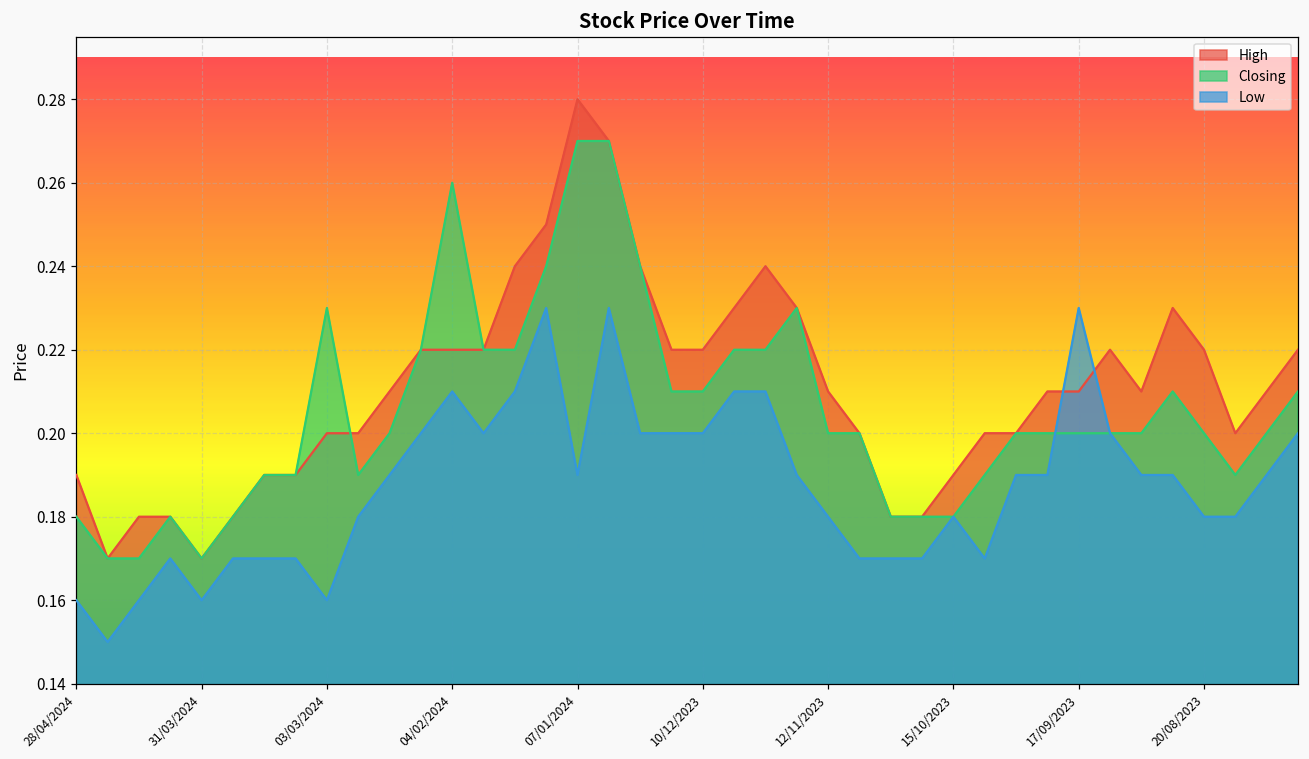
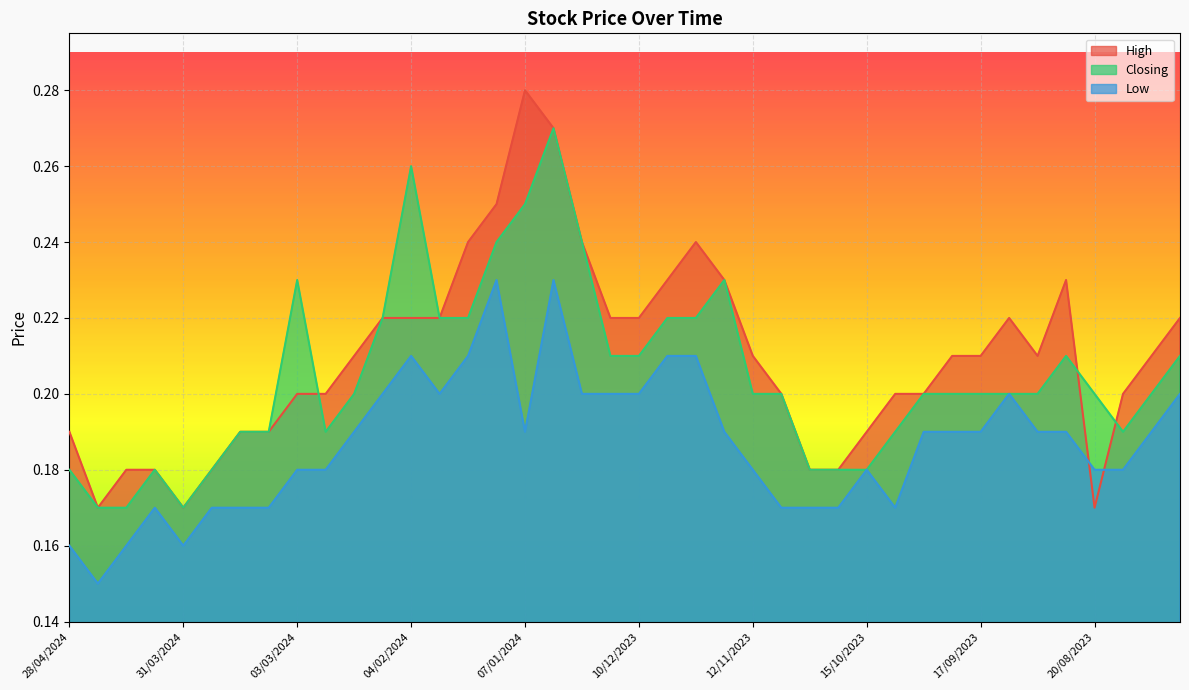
  {
    "High": {
      "28/04/2024": 0.19,
      "03/03/2024": 0.20,
      "04/02/2024": 0.22,
      "07/01/2024": 0.28,
      "10/12/2023": 0.22,
      "12/11/2023": 0.21,
      "15/10/2023": 0.19,
      "17/09/2023": 0.21,
-     "20/08/2023": 0.22
+     "20/08/2023": 0.17
    },
    "Closing": {
      "28/04/2024": 0.18,
      "03/03/2024": 0.23,
      "04/02/2024": 0.26,
-     "07/01/2024": 0.27,
+     "07/01/2024": 0.25,
      "10/12/2023": 0.21,
      "12/11/2023": 0.20,
      "17/09/2023": 0.20,
      "20/08/2023": 0.20
    },
    "Low": {
      "28/04/2024": 0.16,
      "31/03/2024": 0.16,
-     "03/03/2024": 0.16,
+     "03/03/2024": 0.18,
      "04/02/2024": 0.21,
      "07/01/2024": 0.19,
      "10/12/2023": 0.20,
      "12/11/2023": 0.18,
-     "17/09/2023": 0.23,
+     "17/09/2023": 0.19,
      "20/08/2023": 0.18
    }
  }
